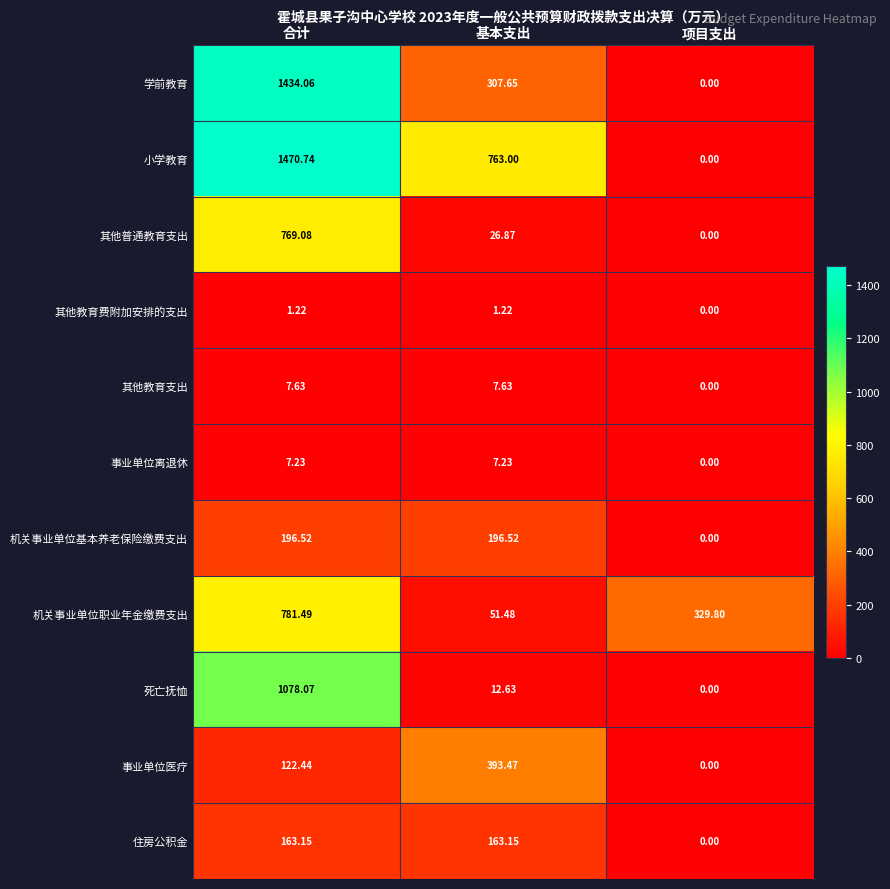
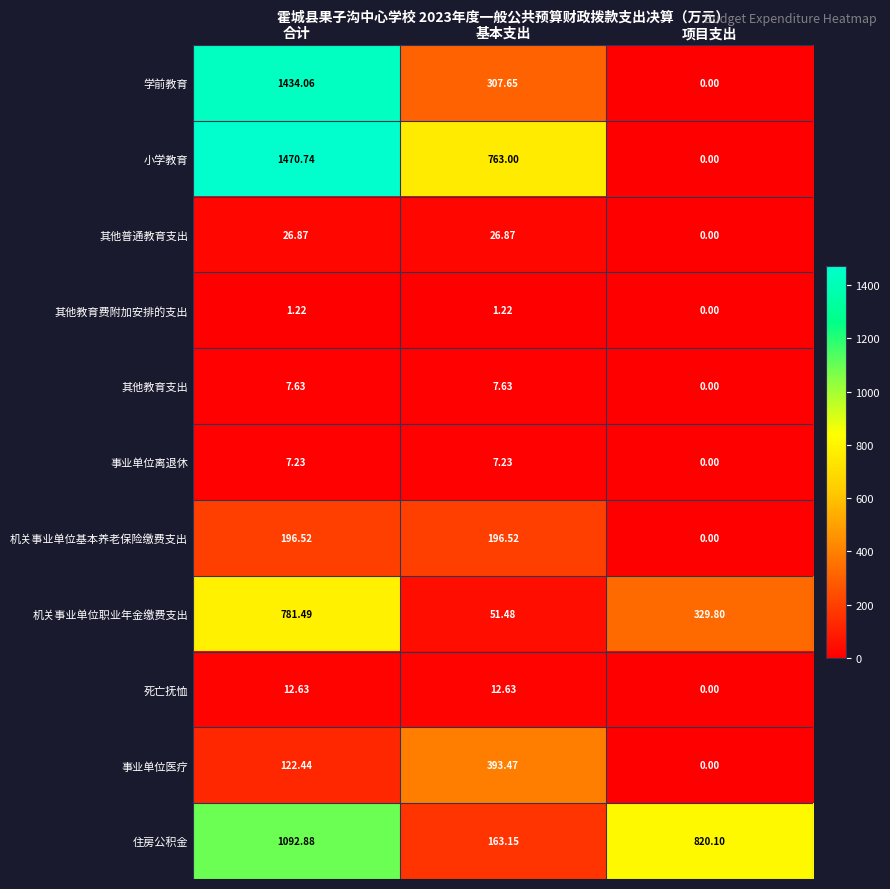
  {
    "学前教育": {
      "合计": 1434.06,
      "基本支出": 307.65,
      "项目支出": 0.00
    },
    "小学教育": {
      "合计": 1470.74,
      "基本支出": 763.00,
      "项目支出": 0.00
    },
    "其他普通教育支出": {
-     "合计": 769.08,
+     "合计": 26.87,
      "基本支出": 26.87,
      "项目支出": 0.00
    },
    "其他教育费附加安排的支出": {
      "合计": 1.22,
      "基本支出": 1.22,
      "项目支出": 0.00
    },
    "其他教育支出": {
      "合计": 7.63,
      "基本支出": 7.63,
      "项目支出": 0.00
    },
    "事业单位离退休": {
      "合计": 7.23,
      "基本支出": 7.23,
      "项目支出": 0.00
    },
    "机关事业单位基本养老保险缴费支出": {
      "合计": 196.52,
      "基本支出": 196.52,
      "项目支出": 0.00
    },
    "机关事业单位职业年金缴费支出": {
      "合计": 781.49,
      "基本支出": 51.48,
      "项目支出": 329.80
    },
    "死亡抚恤": {
-     "合计": 1078.07,
+     "合计": 12.63,
      "基本支出": 12.63,
      "项目支出": 0.00
    },
    "事业单位医疗": {
      "合计": 122.44,
      "基本支出": 393.47,
      "项目支出": 0.00
    },
    "住房公积金": {
-     "合计": 163.15,
+     "合计": 1092.88,
      "基本支出": 163.15,
-     "项目支出": 0.00
+     "项目支出": 820.10
    }
  }
